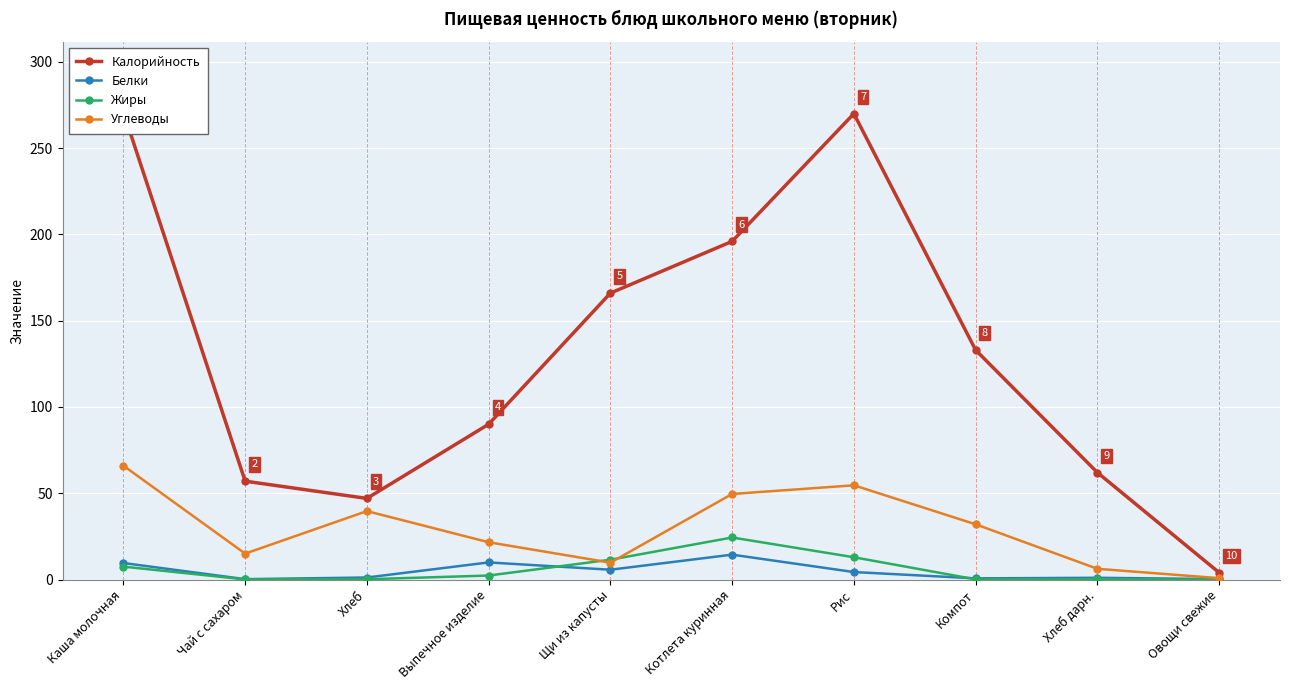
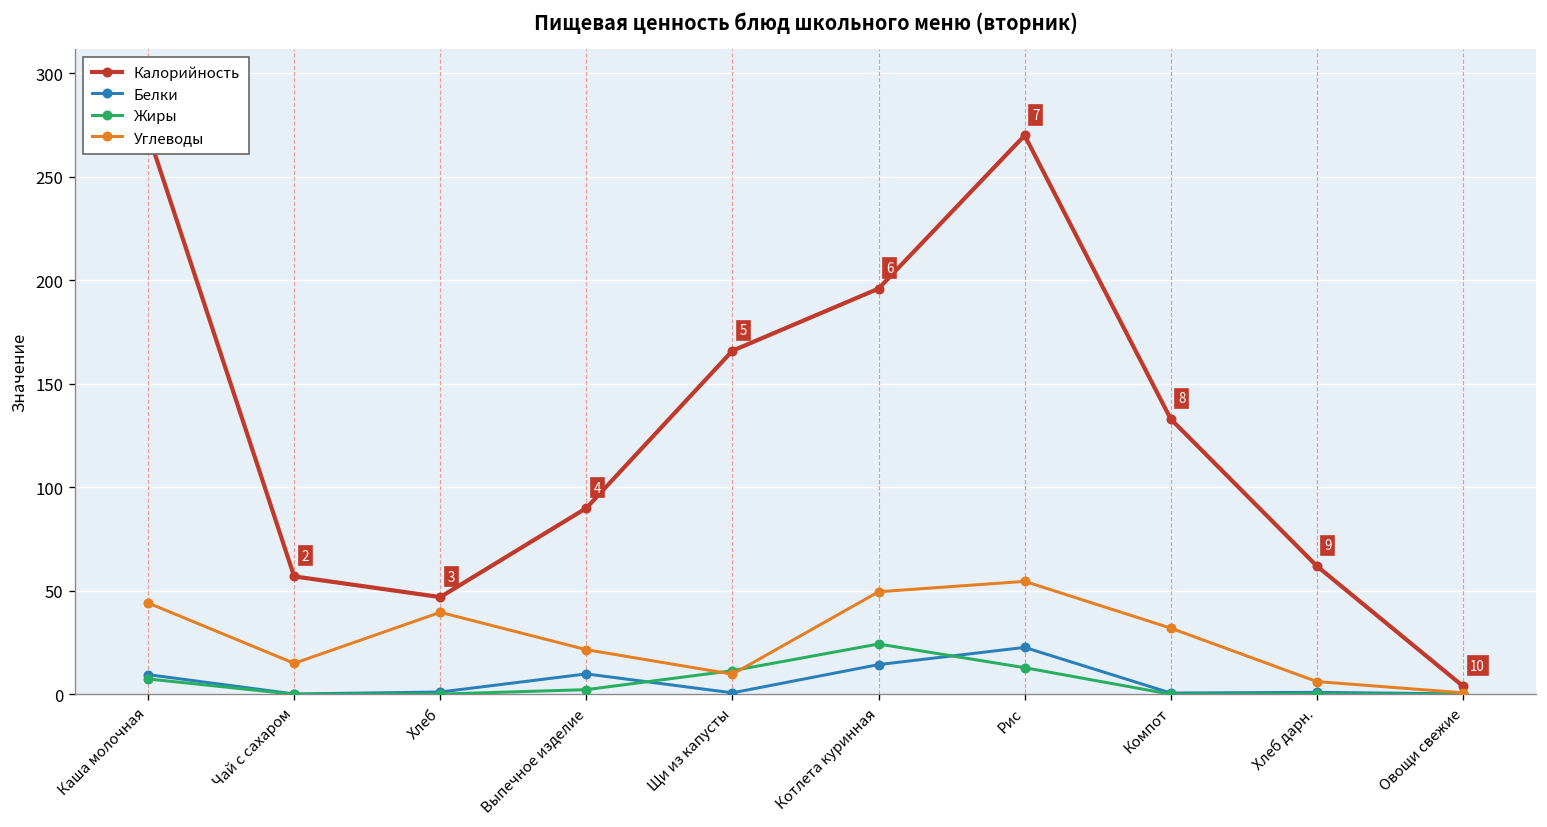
  {
    "Белки": {
      "Каша молочная": 10,
      "Выпечное изделие": 10,
-     "Щи из капусты": 6,
+     "Щи из капусты": 1,
      "Котлета куринная": 14,
-     "Рис": 4
+     "Рис": 23
    },
    "Жиры": {
      "Каша молочная": 7,
      "Выпечное изделие": 2,
      "Щи из капусты": 11,
      "Котлета куринная": 24,
      "Рис": 13
    },
    "Углеводы": {
-     "Каша молочная": 66,
+     "Каша молочная": 44,
      "Чай с сахаром": 15,
      "Хлеб": 40,
      "Выпечное изделие": 22,
      "Щи из капусты": 10,
      "Котлета куринная": 50,
      "Рис": 55,
      "Компот": 32,
      "Хлеб дарн.": 6
    }
  }
